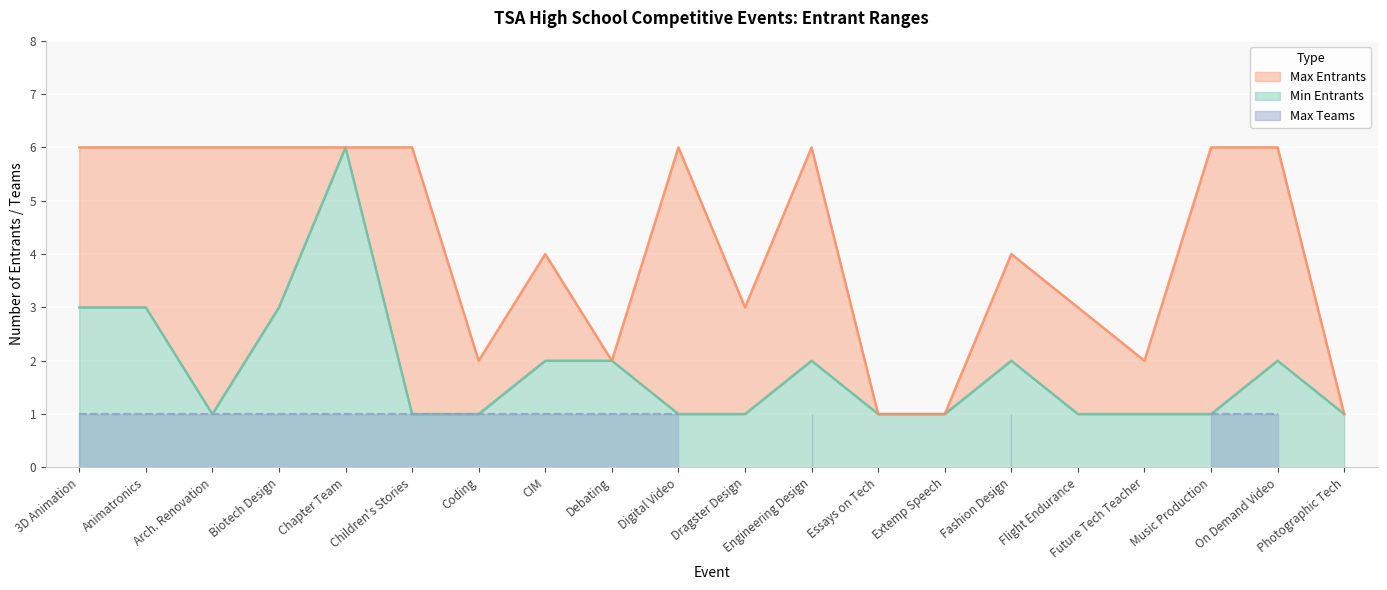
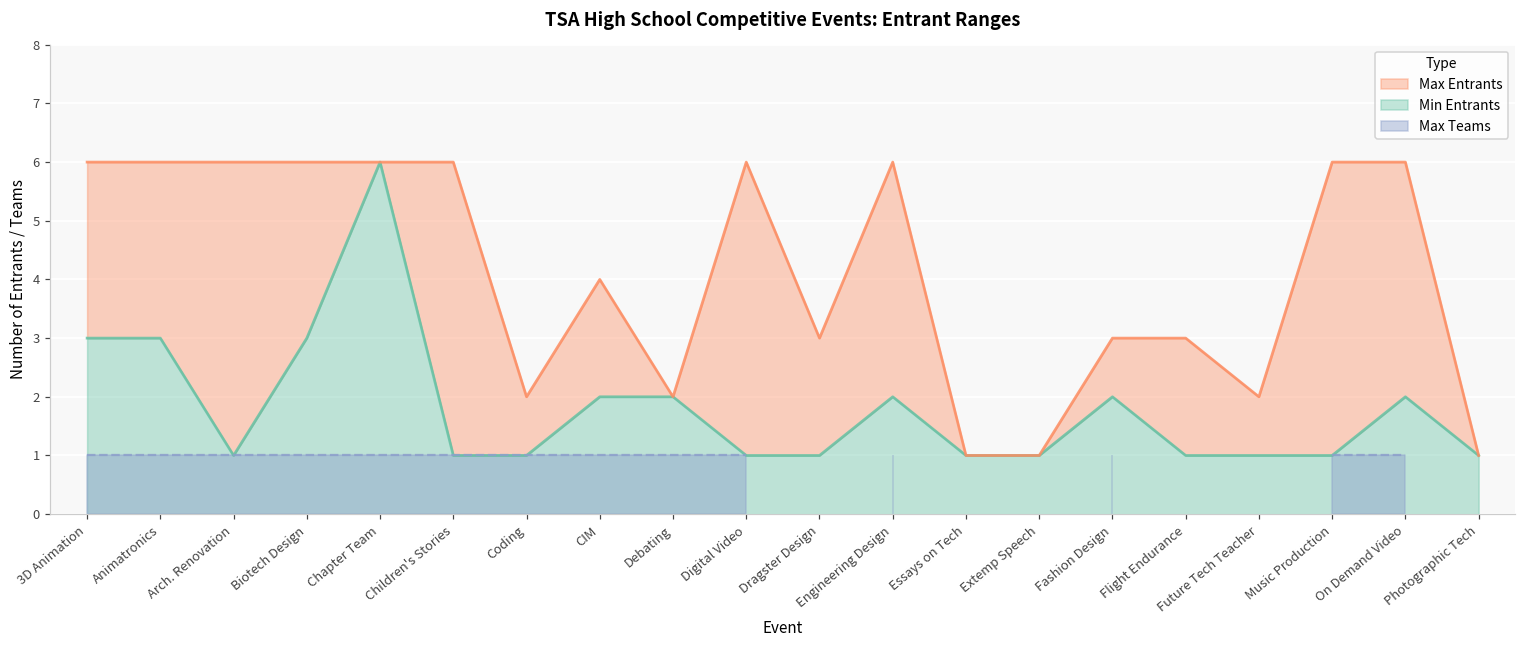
  {
    "Min Entrants": {
      "3D Animation": 3,
      "Animatronics": 3,
      "Biotech Design": 3,
      "CIM": 2,
      "Dragster Design": 1,
      "Engineering Design": 2,
      "Fashion Design": 2,
      "Flight Endurance": 1,
      "Future Tech Teacher": 1,
      "On Demand Video": 2
    },
    "Max Entrants": {
      "3D Animation": 6,
      "Animatronics": 6,
      "Arch. Renovation": 6,
      "Biotech Design": 6,
      "Children's Stories": 6,
      "Coding": 2,
      "CIM": 4,
      "Digital Video": 6,
      "Dragster Design": 3,
      "Engineering Design": 6,
-     "Fashion Design": 4,
+     "Fashion Design": 3,
      "Flight Endurance": 3,
      "Future Tech Teacher": 2,
      "Music Production": 6,
      "On Demand Video": 6
    }
  }
